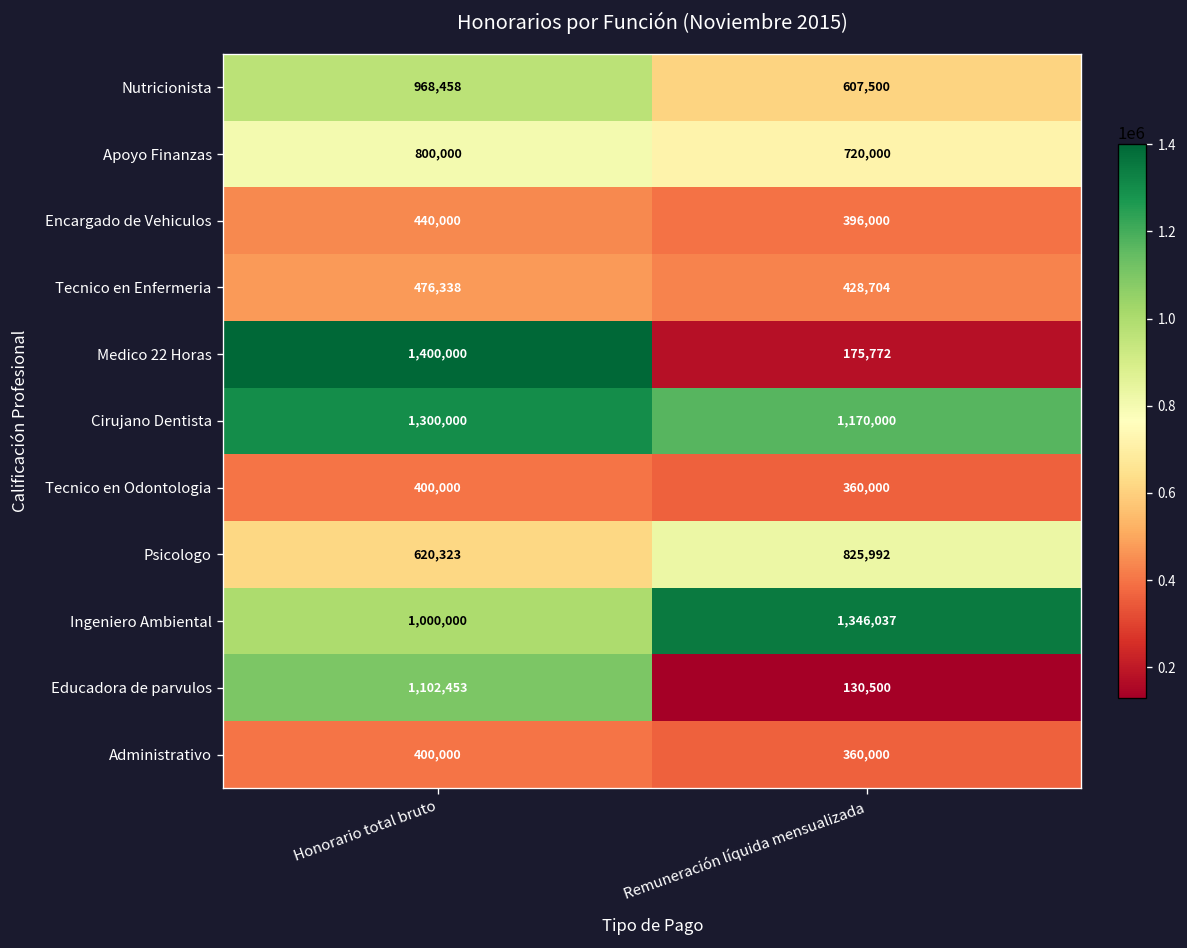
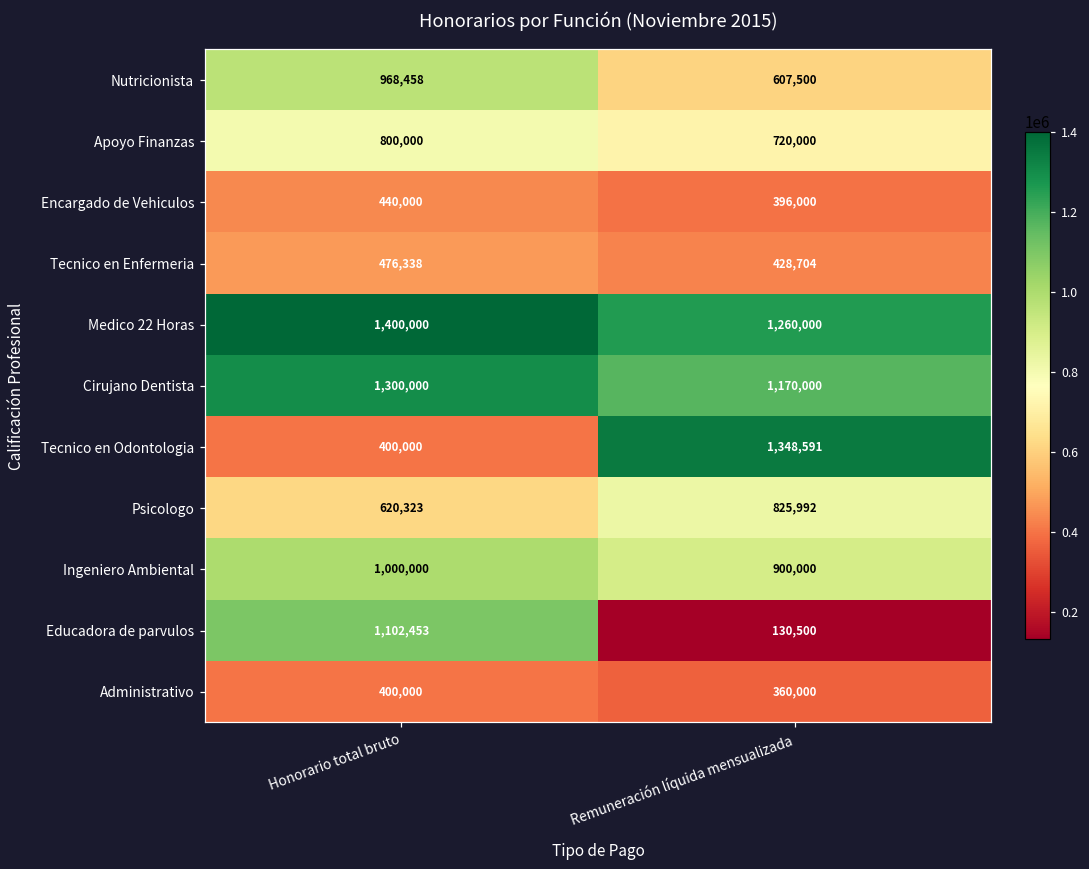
  {
    "Nutricionista": {
      "Honorario total bruto": "968,458",
      "Remuneración líquida mensualizada": "607,500"
    },
    "Apoyo Finanzas": {
      "Honorario total bruto": "800,000",
      "Remuneración líquida mensualizada": "720,000"
    },
    "Encargado de Vehiculos": {
      "Honorario total bruto": "440,000",
      "Remuneración líquida mensualizada": "396,000"
    },
    "Tecnico en Enfermeria": {
      "Honorario total bruto": "476,338",
      "Remuneración líquida mensualizada": "428,704"
    },
    "Medico 22 Horas": {
      "Honorario total bruto": "1,400,000",
-     "Remuneración líquida mensualizada": "175,772"
+     "Remuneración líquida mensualizada": "1,260,000"
    },
    "Cirujano Dentista": {
      "Honorario total bruto": "1,300,000",
      "Remuneración líquida mensualizada": "1,170,000"
    },
    "Tecnico en Odontologia": {
      "Honorario total bruto": "400,000",
-     "Remuneración líquida mensualizada": "360,000"
+     "Remuneración líquida mensualizada": "1,348,591"
    },
    "Psicologo": {
      "Honorario total bruto": "620,323",
      "Remuneración líquida mensualizada": "825,992"
    },
    "Ingeniero Ambiental": {
      "Honorario total bruto": "1,000,000",
-     "Remuneración líquida mensualizada": "1,346,037"
+     "Remuneración líquida mensualizada": "900,000"
    },
    "Educadora de parvulos": {
      "Honorario total bruto": "1,102,453",
      "Remuneración líquida mensualizada": "130,500"
    },
    "Administrativo": {
      "Honorario total bruto": "400,000",
      "Remuneración líquida mensualizada": "360,000"
    }
  }
